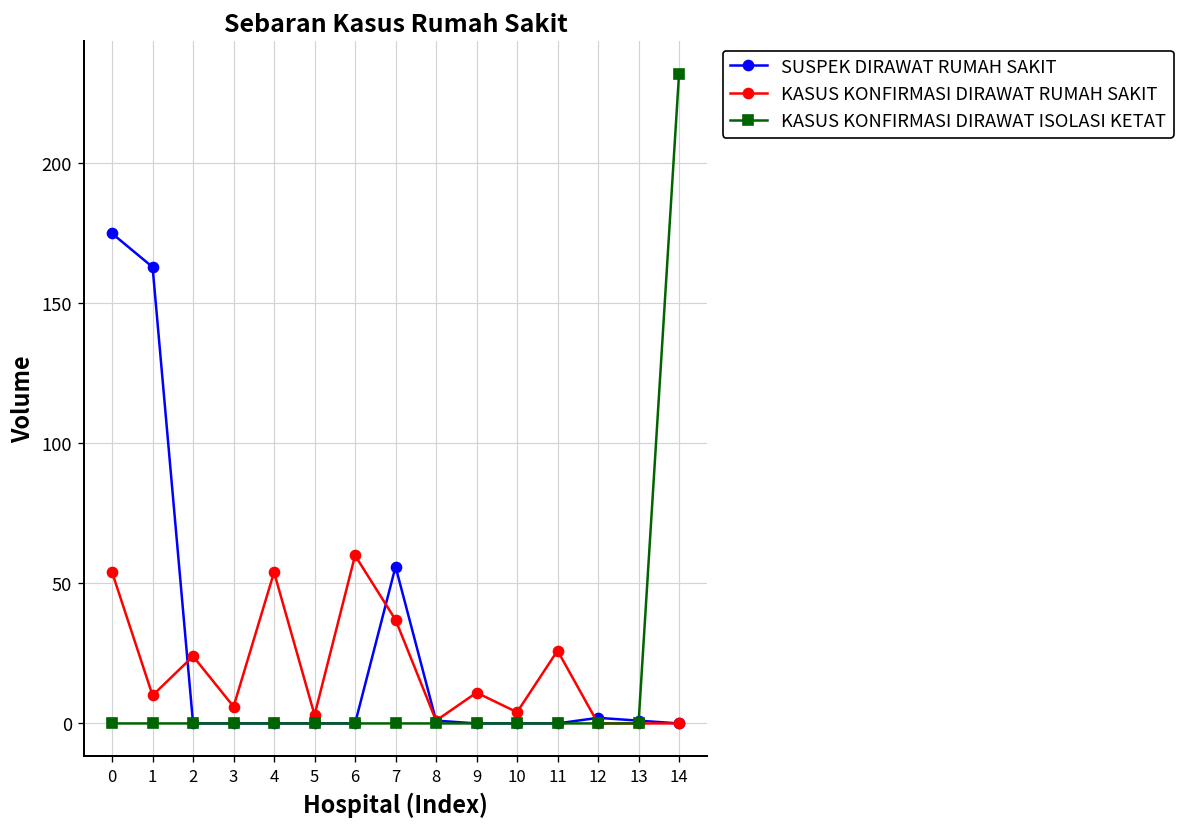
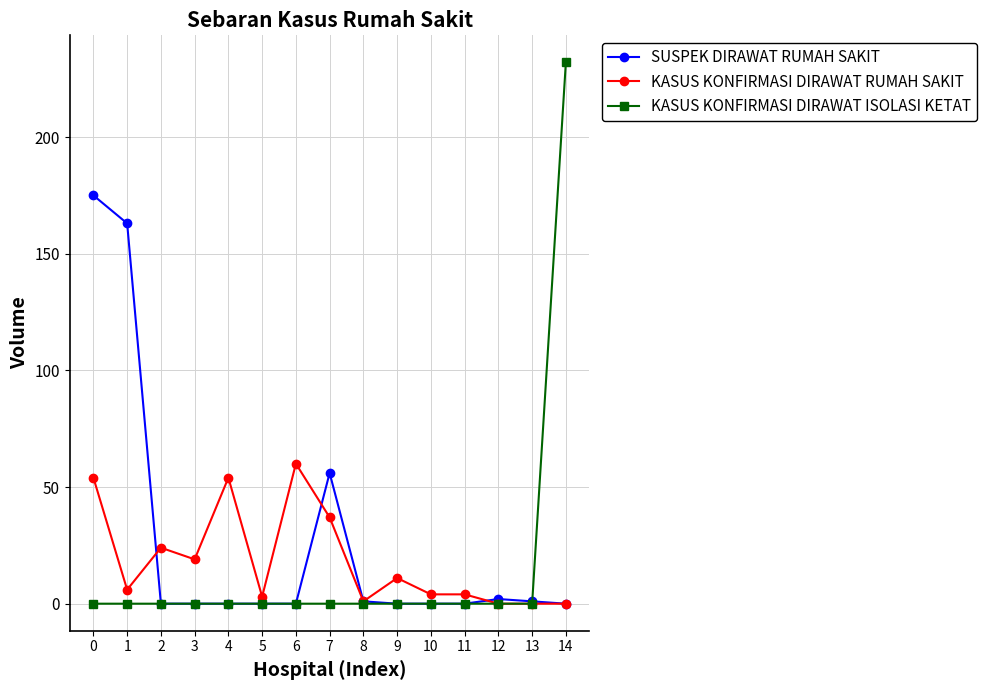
  {
    "SUSPEK DIRAWAT RUMAH SAKIT": {
      "0": 175,
      "1": 163,
      "7": 56,
      "12": 2
    },
    "KASUS KONFIRMASI DIRAWAT RUMAH SAKIT": {
      "0": 54,
-     "1": 10,
+     "1": 6,
      "2": 24,
-     "3": 6,
+     "3": 19,
      "4": 54,
      "5": 3,
      "6": 60,
      "7": 37,
      "9": 11,
      "10": 4,
-     "11": 26
+     "11": 4
    },
    "KASUS KONFIRMASI DIRAWAT ISOLASI KETAT": {
      "0": 0,
      "1": 0,
      "7": 0,
      "14": 232
    }
  }
